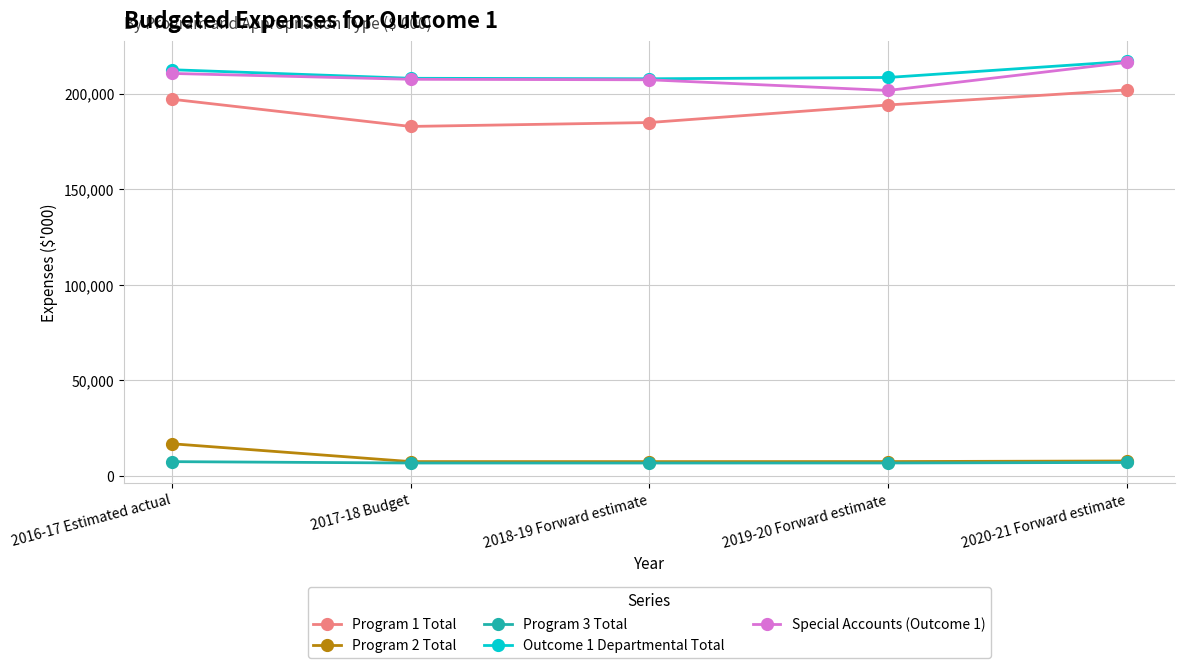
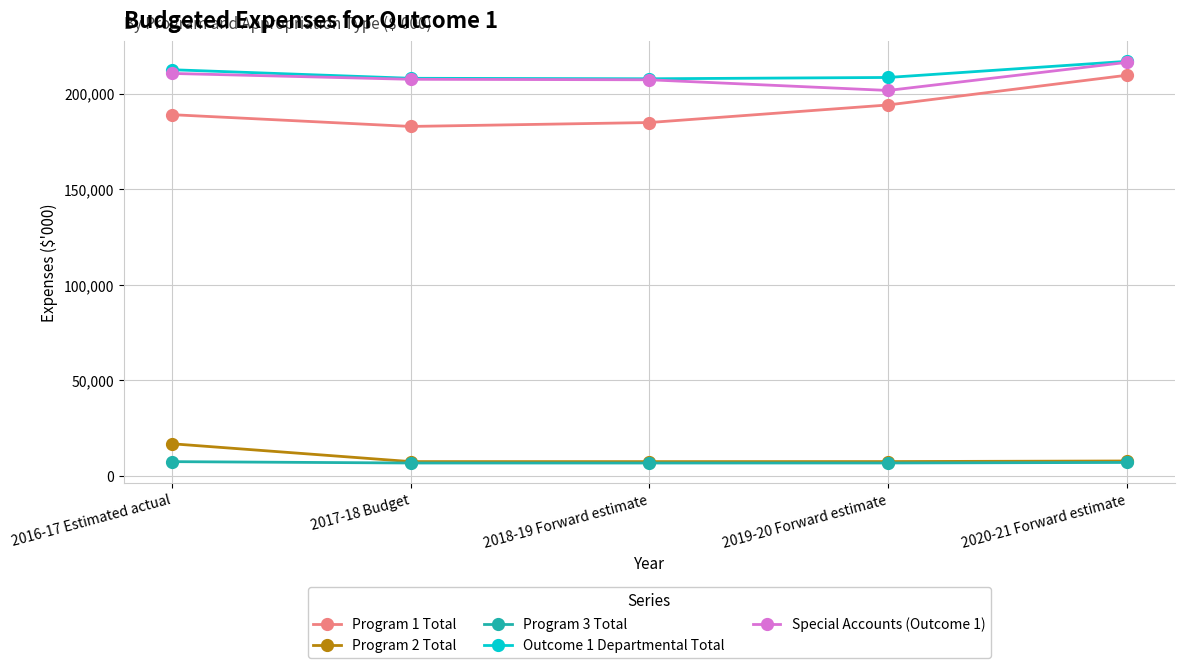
  {
    "Program 1 Total": {
-     "2016-17 Estimated actual": "197,000",
+     "2016-17 Estimated actual": "189,000",
      "2017-18 Budget": "183,000",
      "2018-19 Forward estimate": "185,000",
      "2019-20 Forward estimate": "194,000",
-     "2020-21 Forward estimate": "202,000"
+     "2020-21 Forward estimate": "210,000"
    },
    "Program 2 Total": {
      "2016-17 Estimated actual": "17,000"
    },
    "Special Accounts (Outcome 1)": {
      "2016-17 Estimated actual": "211,000",
      "2019-20 Forward estimate": "202,000"
    }
  }
